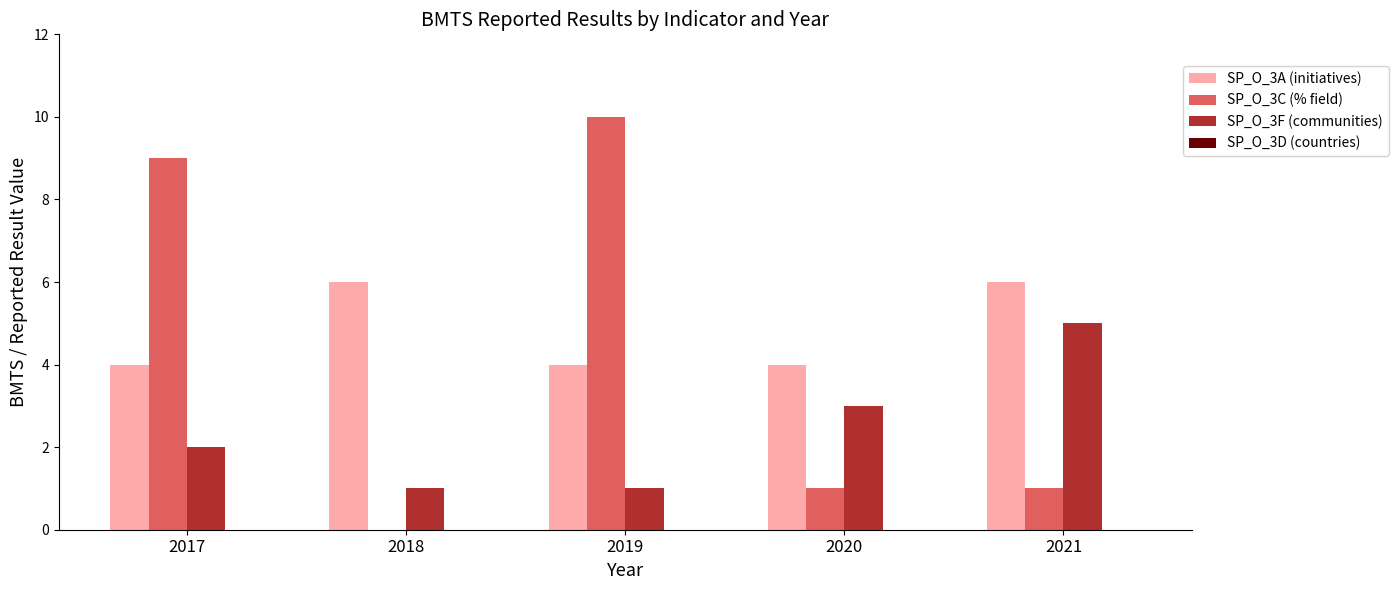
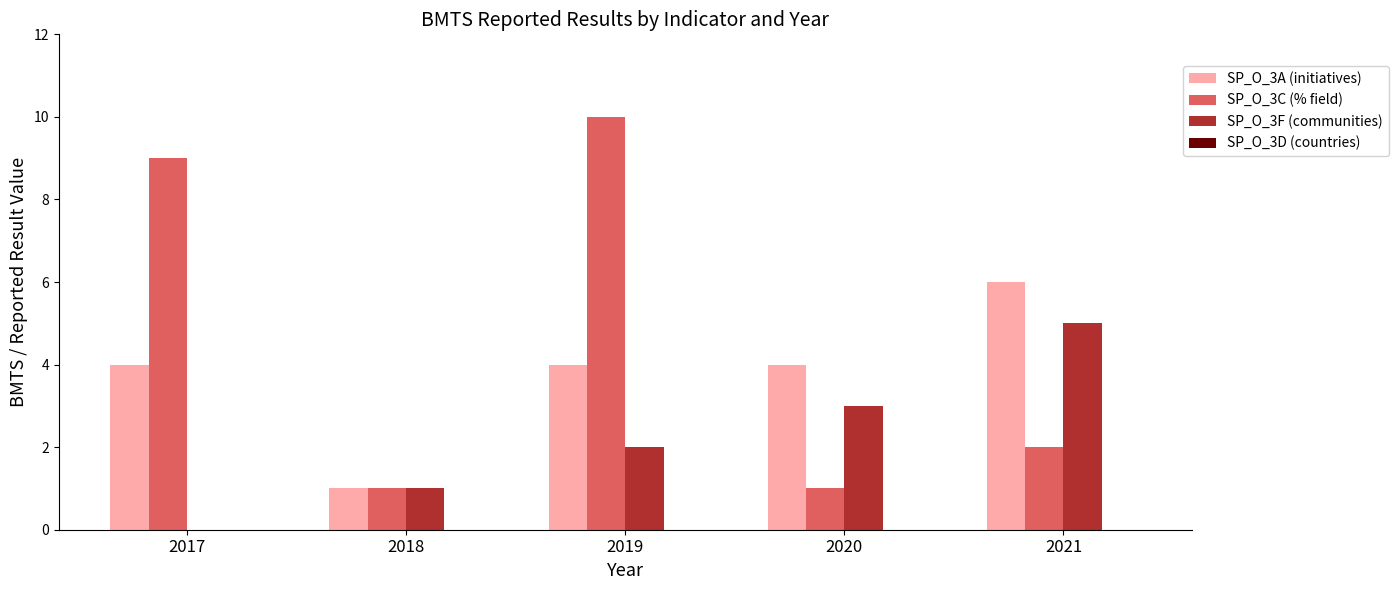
  {
    "SP_O_3A (initiatives)": {
      "2017": 4,
-     "2018": 6,
+     "2018": 1,
      "2019": 4,
      "2020": 4,
      "2021": 6
    },
    "SP_O_3C (% field)": {
      "2017": 9,
-     "2018": 0,
+     "2018": 1,
      "2019": 10,
      "2020": 1,
-     "2021": 1
+     "2021": 2
    },
    "SP_O_3F (communities)": {
-     "2017": 2,
+     "2017": 0,
      "2018": 1,
-     "2019": 1,
+     "2019": 2,
      "2020": 3,
      "2021": 5
    },
    "SP_O_3D (countries)": {
      "2017": 0,
      "2018": 0,
      "2019": 0,
      "2020": 0,
      "2021": 0
    }
  }
